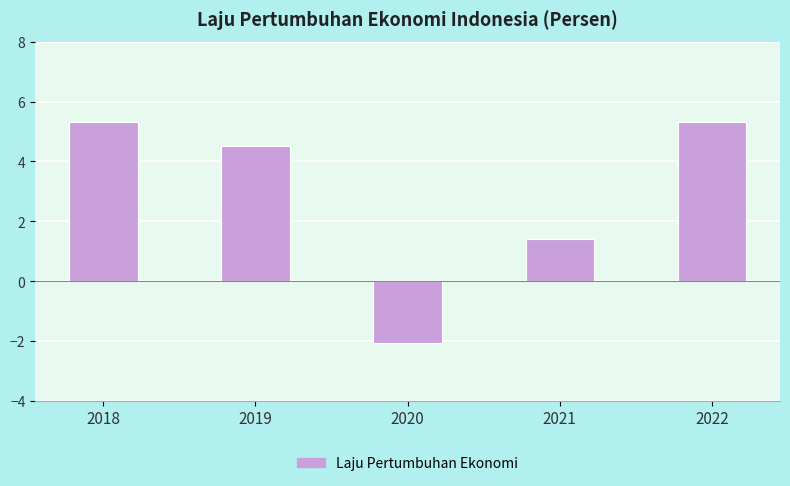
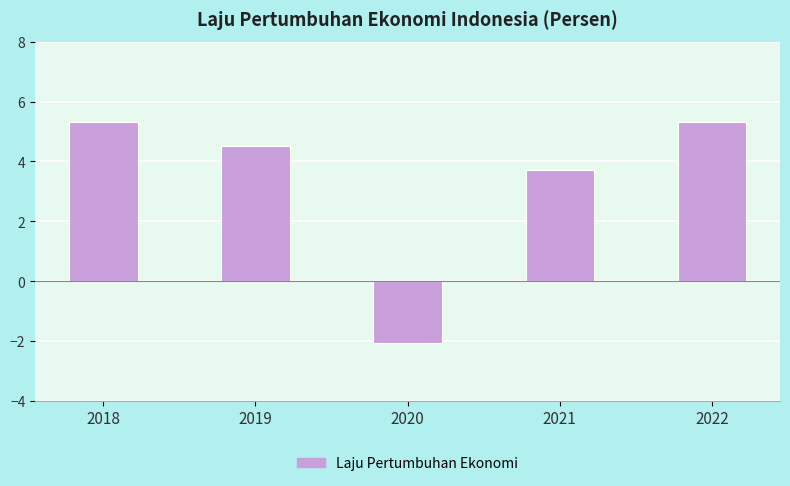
  {
    "2018": 5.3,
    "2019": 4.5,
    "2020": -2.1,
-   "2021": 1.4,
+   "2021": 3.7,
    "2022": 5.3
  }
